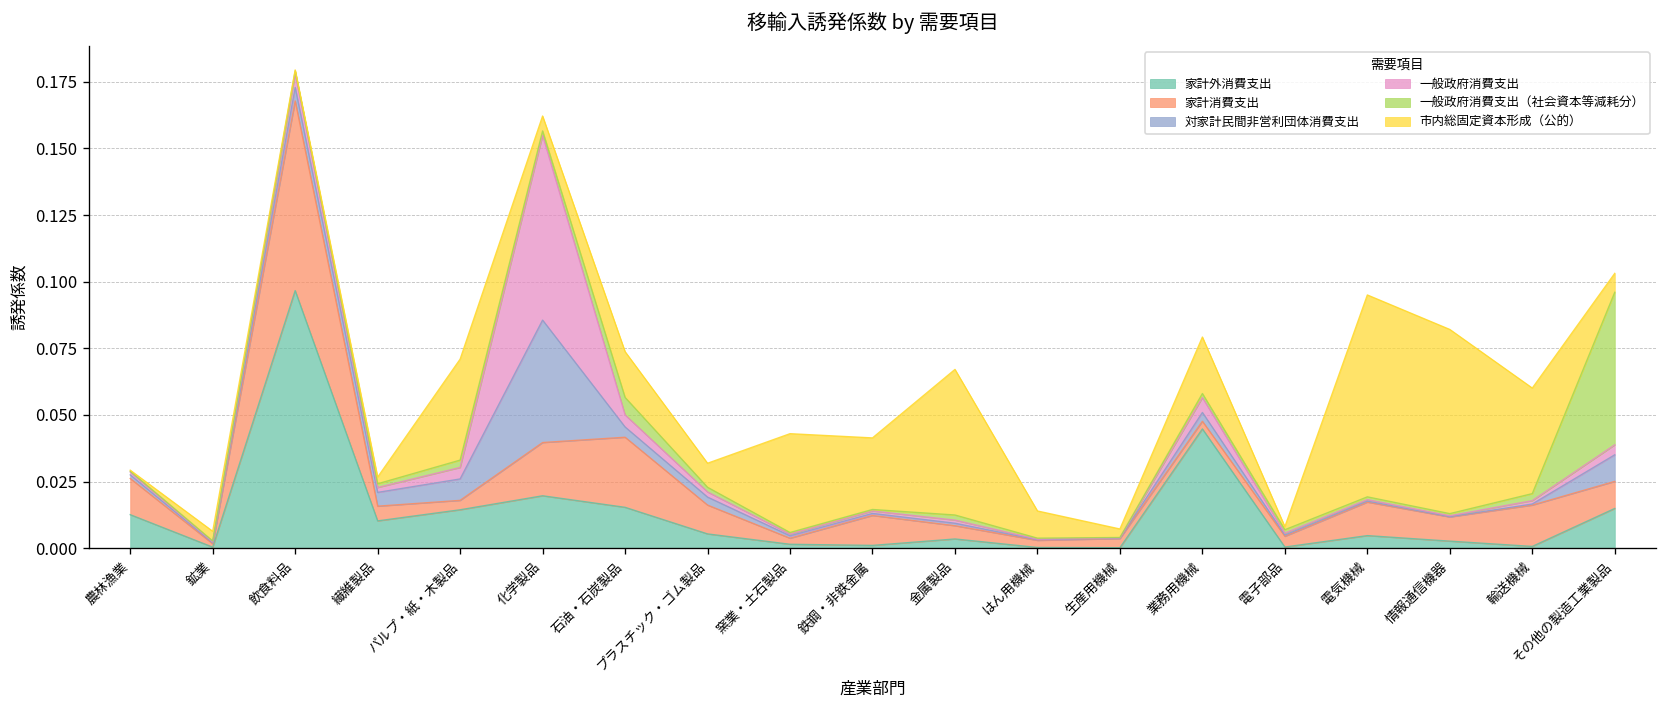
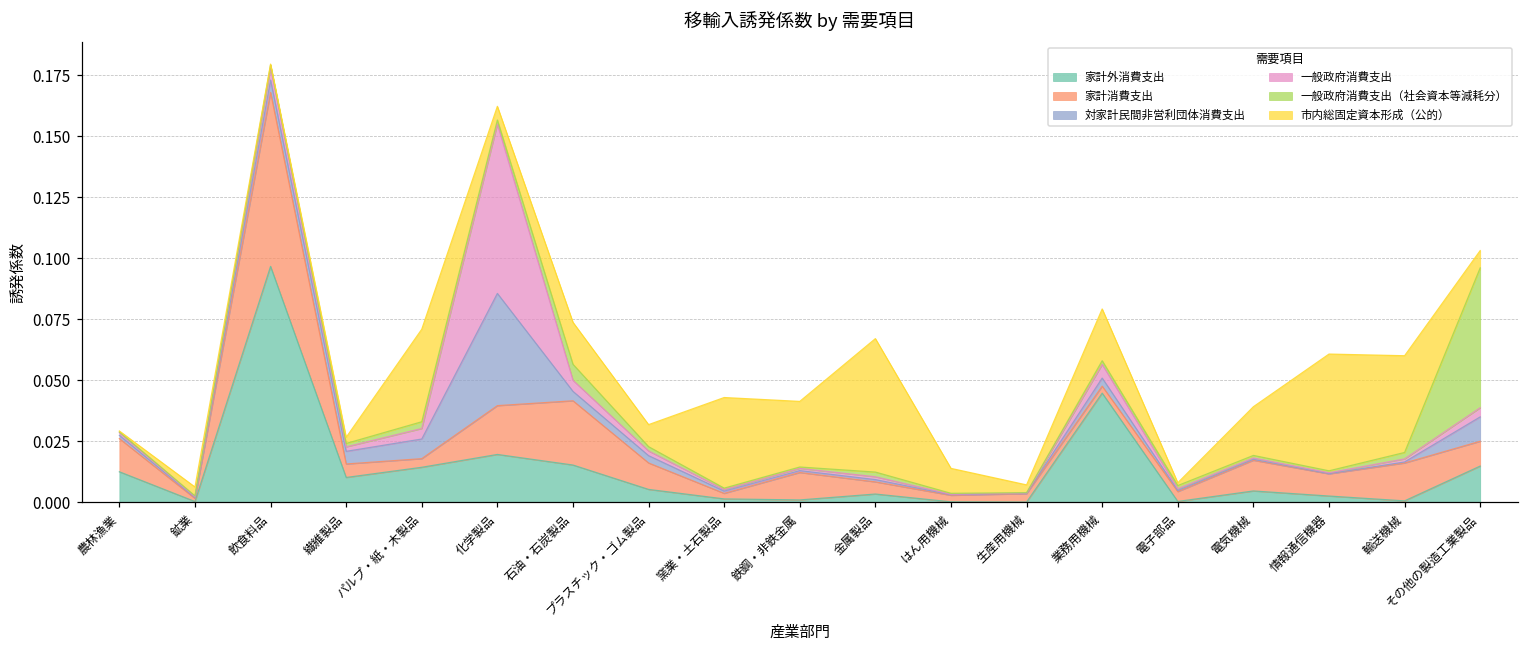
  {
    "家計外消費支出": {
      "農林漁業": 0.013,
      "鉱業": 0.000,
      "飲食料品": 0.097,
      "繊維製品": 0.010,
      "パルプ・紙・木製品": 0.014,
      "化学製品": 0.020,
      "石油・石炭製品": 0.015,
      "プラスチック・ゴム製品": 0.005,
      "窯業・土石製品": 0.001,
      "鉄鋼・非鉄金属": 0.001,
      "金属製品": 0.003,
      "はん用機械": 0.000,
      "生産用機械": 0.000,
      "業務用機械": 0.045,
      "電子部品": 0.000,
      "電気機械": 0.005,
      "情報通信機器": 0.003,
      "輸送機械": 0.001,
      "その他の製造工業製品": 0.015
    },
    "家計消費支出": {
      "農林漁業": 0.014,
      "飲食料品": 0.071,
      "繊維製品": 0.006,
      "パルプ・紙・木製品": 0.004,
      "化学製品": 0.020,
      "石油・石炭製品": 0.026,
      "プラスチック・ゴム製品": 0.011,
      "業務用機械": 0.003,
      "その他の製造工業製品": 0.010
    },
    "対家計民間非営利団体消費支出": {
      "飲食料品": 0.005,
      "繊維製品": 0.005,
      "パルプ・紙・木製品": 0.008,
      "化学製品": 0.046,
      "石油・石炭製品": 0.004,
      "プラスチック・ゴム製品": 0.003,
      "業務用機械": 0.003,
      "その他の製造工業製品": 0.010
    },
    "一般政府消費支出": {
      "繊維製品": 0.002,
      "パルプ・紙・木製品": 0.004,
      "化学製品": 0.069,
      "石油・石炭製品": 0.005,
      "プラスチック・ゴム製品": 0.002,
      "金属製品": 0.001,
      "業務用機械": 0.006,
      "輸送機械": 0.001,
      "その他の製造工業製品": 0.004
    },
    "一般政府消費支出（社会資本等減耗分）": {
      "繊維製品": 0.001,
      "パルプ・紙・木製品": 0.003,
      "化学製品": 0.002,
      "石油・石炭製品": 0.007,
      "プラスチック・ゴム製品": 0.002,
      "金属製品": 0.002,
      "業務用機械": 0.002,
      "輸送機械": 0.003,
      "その他の製造工業製品": 0.057
    },
    "市内総固定資本形成（公的）": {
      "鉱業": 0.004,
      "繊維製品": 0.003,
      "パルプ・紙・木製品": 0.038,
      "化学製品": 0.006,
      "石油・石炭製品": 0.017,
      "プラスチック・ゴム製品": 0.009,
      "窯業・土石製品": 0.037,
      "鉄鋼・非鉄金属": 0.027,
      "金属製品": 0.055,
      "はん用機械": 0.010,
      "生産用機械": 0.003,
      "業務用機械": 0.021,
-     "電気機械": 0.076,
-     "情報通信機器": 0.069,
+     "電気機械": 0.020,
+     "情報通信機器": 0.048,
      "輸送機械": 0.040,
      "その他の製造工業製品": 0.007
    }
  }
